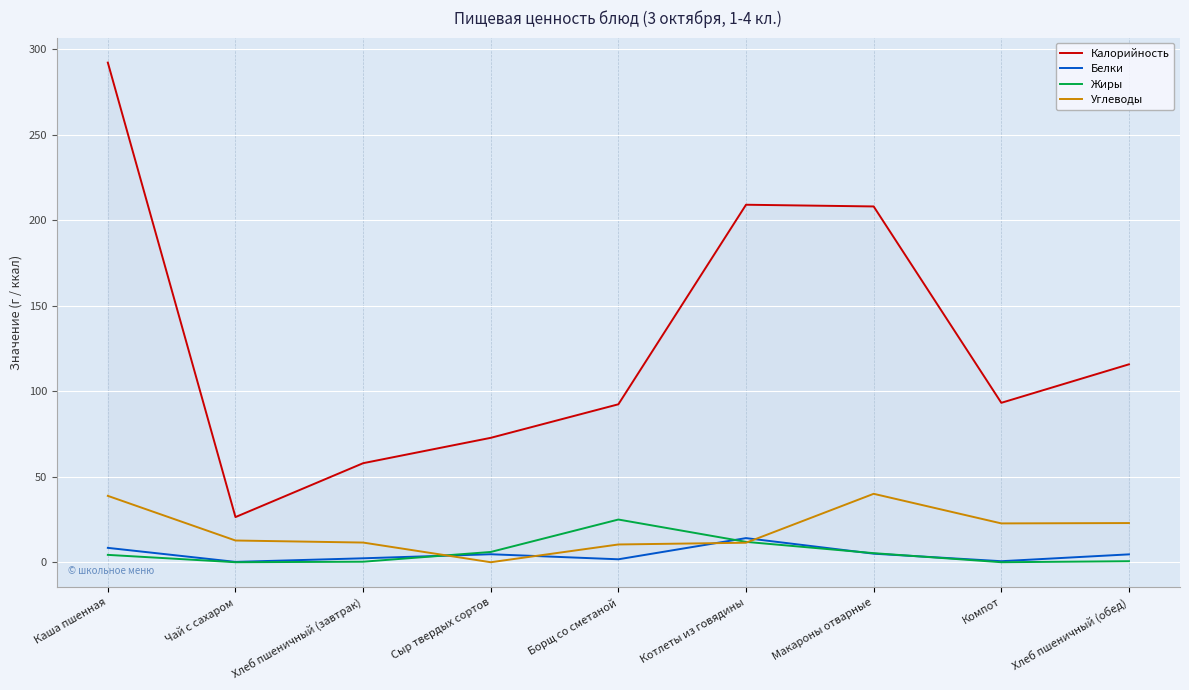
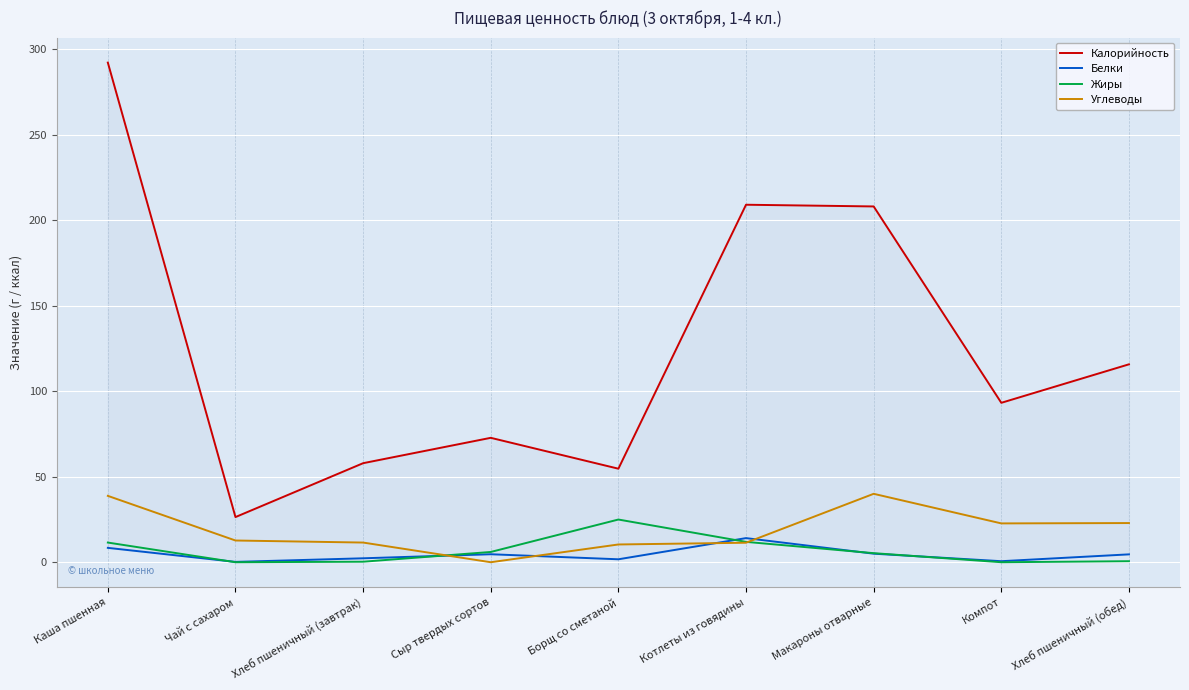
  {
    "Калорийность": {
      "Каша пшенная": 292,
      "Чай с сахаром": 26,
      "Хлеб пшеничный (завтрак)": 58,
      "Сыр твердых сортов": 73,
-     "Борщ со сметаной": 92,
+     "Борщ со сметаной": 55,
      "Котлеты из говядины": 209,
      "Макароны отварные": 208,
      "Компот": 93,
      "Хлеб пшеничный (обед)": 116
    },
    "Белки": {
      "Каша пшенная": 8,
      "Хлеб пшеничный (завтрак)": 2,
      "Борщ со сметаной": 2,
      "Котлеты из говядины": 14,
      "Хлеб пшеничный (обед)": 5
    },
    "Жиры": {
-     "Каша пшенная": 4,
+     "Каша пшенная": 12,
      "Хлеб пшеничный (завтрак)": 0,
      "Борщ со сметаной": 25,
      "Хлеб пшеничный (обед)": 1
    },
    "Углеводы": {
      "Каша пшенная": 39,
      "Чай с сахаром": 13,
      "Хлеб пшеничный (завтрак)": 12,
      "Сыр твердых сортов": 0,
      "Борщ со сметаной": 10,
      "Макароны отварные": 40,
      "Компот": 23,
      "Хлеб пшеничный (обед)": 23
    }
  }
